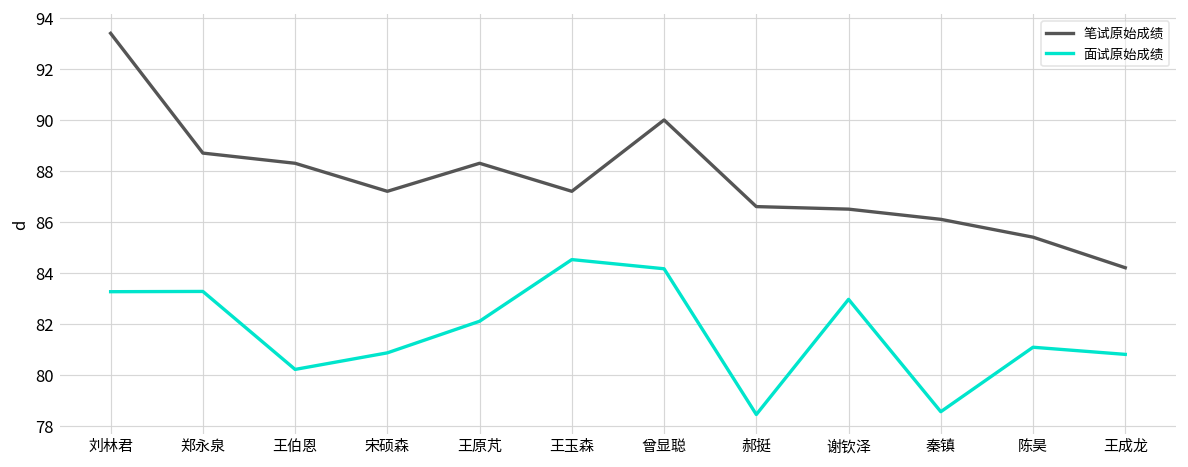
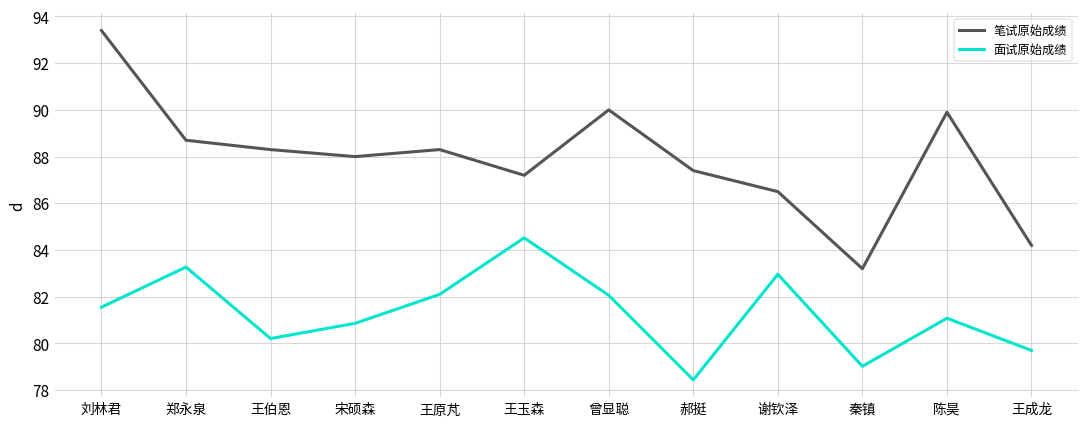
  {
    "笔试原始成绩": {
      "刘林君": 93.4,
      "郑永泉": 88.7,
      "王伯恩": 88.3,
-     "宋硕森": 87.2,
+     "宋硕森": 88.0,
      "王原芃": 88.3,
      "王玉森": 87.2,
      "曾显聪": 90.0,
-     "郝挺": 86.6,
+     "郝挺": 87.4,
      "谢钦泽": 86.5,
-     "秦镇": 86.1,
-     "陈昊": 85.4,
+     "秦镇": 83.2,
+     "陈昊": 89.9,
      "王成龙": 84.2
    },
    "面试原始成绩": {
-     "刘林君": 83.3,
+     "刘林君": 81.6,
      "郑永泉": 83.3,
      "王伯恩": 80.2,
      "宋硕森": 80.9,
      "王原芃": 82.1,
      "王玉森": 84.5,
-     "曾显聪": 84.2,
+     "曾显聪": 82.1,
      "郝挺": 78.4,
      "谢钦泽": 83.0,
-     "秦镇": 78.6,
+     "秦镇": 79.0,
      "陈昊": 81.1,
-     "王成龙": 80.8
+     "王成龙": 79.7
    }
  }
